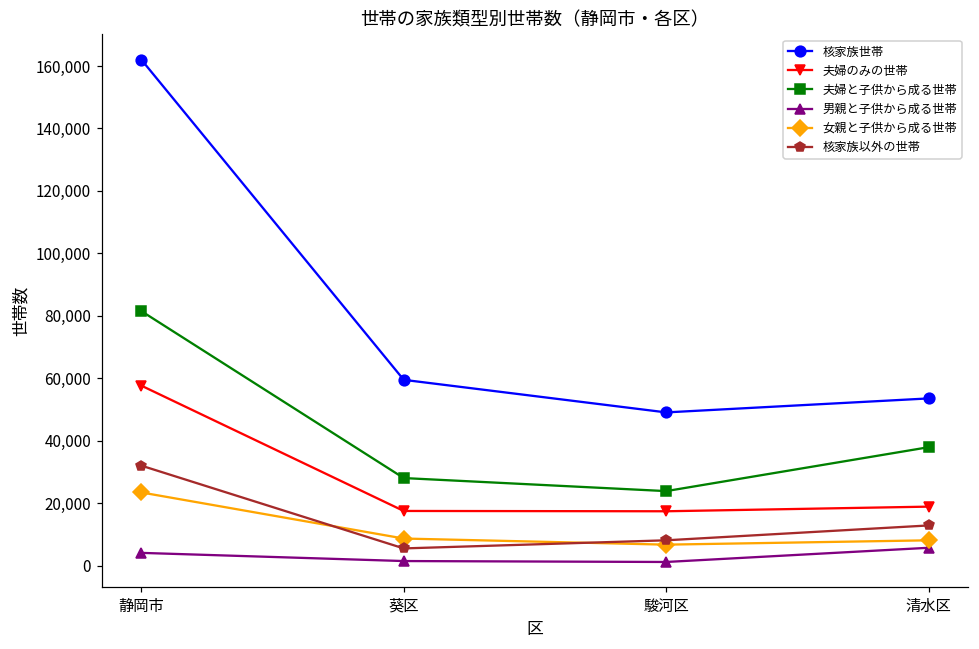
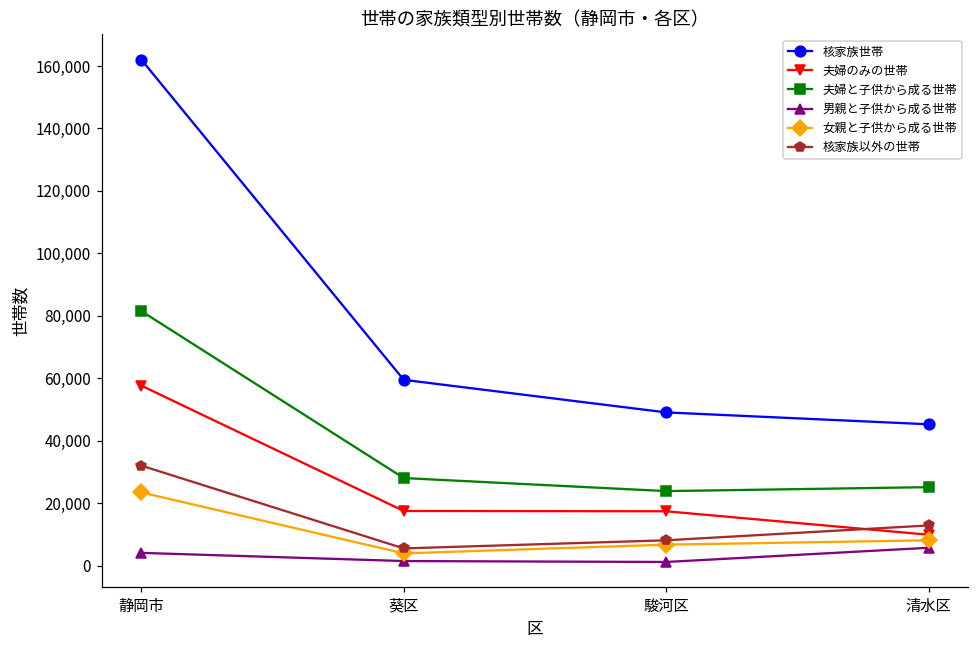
  {
    "核家族世帯": {
      "静岡市": "162,000",
      "葵区": "59,000",
      "駿河区": "49,000",
-     "清水区": "54,000"
+     "清水区": "45,000"
    },
    "夫婦のみの世帯": {
      "静岡市": "58,000",
      "葵区": "17,000",
      "駿河区": "17,000",
-     "清水区": "19,000"
+     "清水区": "10,000"
    },
    "夫婦と子供から成る世帯": {
      "静岡市": "82,000",
      "葵区": "28,000",
      "駿河区": "24,000",
-     "清水区": "38,000"
+     "清水区": "25,000"
    },
    "男親と子供から成る世帯": {
      "静岡市": "4,000",
      "葵区": "1,000",
      "駿河区": "1,000",
      "清水区": "6,000"
    },
    "女親と子供から成る世帯": {
      "静岡市": "23,000",
-     "葵区": "9,000",
+     "葵区": "4,000",
      "駿河区": "7,000",
      "清水区": "8,000"
    },
    "核家族以外の世帯": {
      "静岡市": "32,000",
      "葵区": "5,000",
      "駿河区": "8,000",
      "清水区": "13,000"
    }
  }
